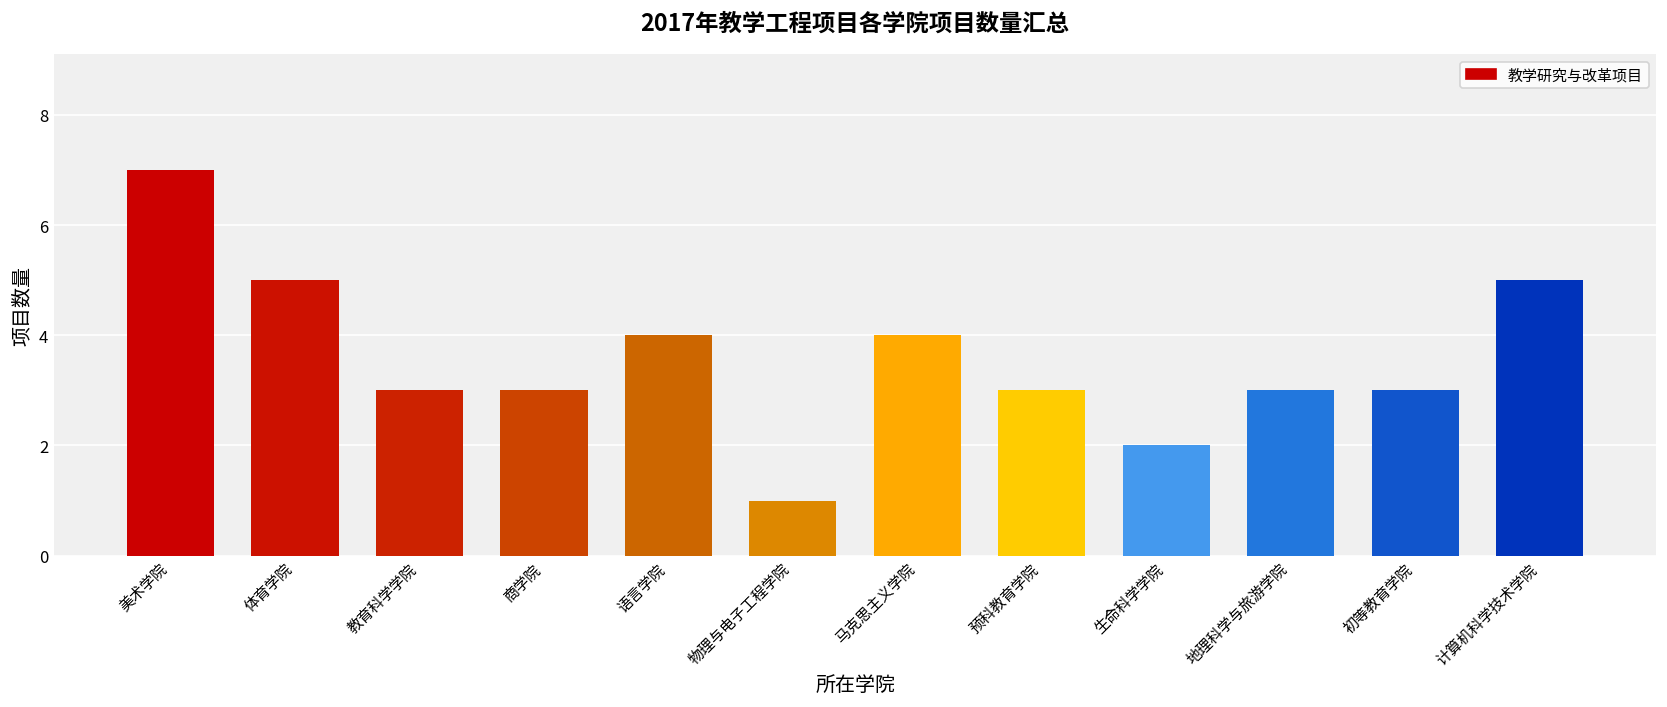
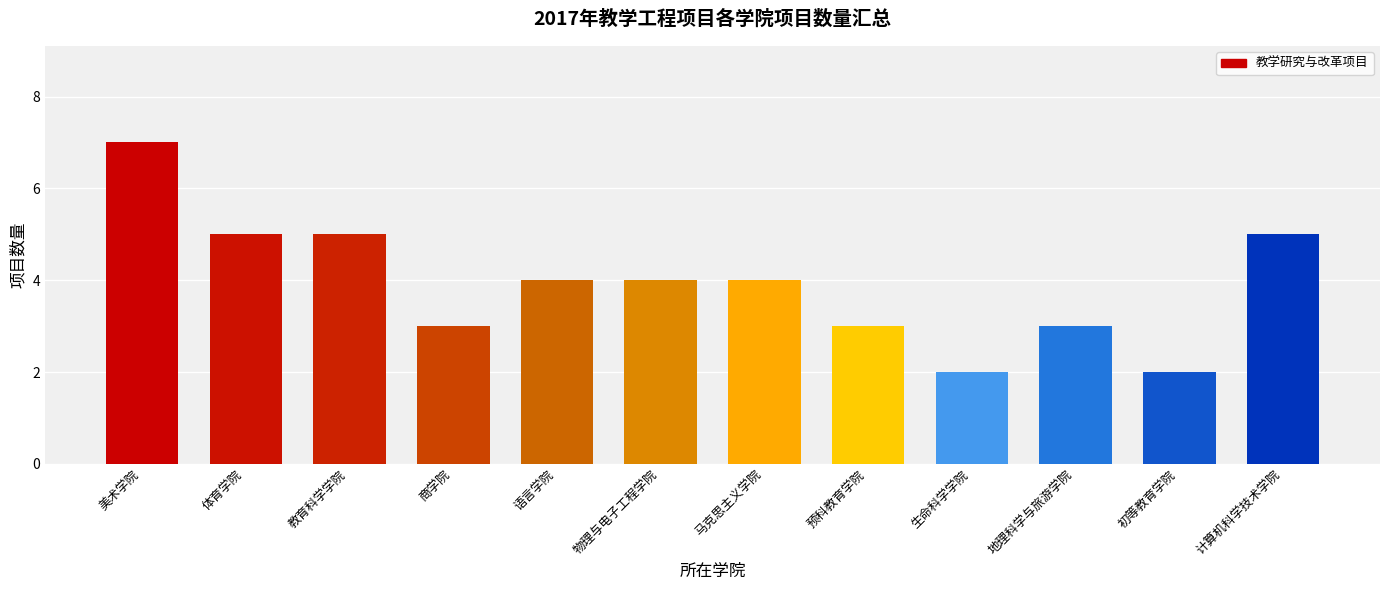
  {
    "美术学院": 7,
    "体育学院": 5,
-   "教育科学学院": 3,
+   "教育科学学院": 5,
    "商学院": 3,
    "语言学院": 4,
-   "物理与电子工程学院": 1,
+   "物理与电子工程学院": 4,
    "马克思主义学院": 4,
    "预科教育学院": 3,
    "生命科学学院": 2,
    "地理科学与旅游学院": 3,
-   "初等教育学院": 3,
+   "初等教育学院": 2,
    "计算机科学技术学院": 5
  }
